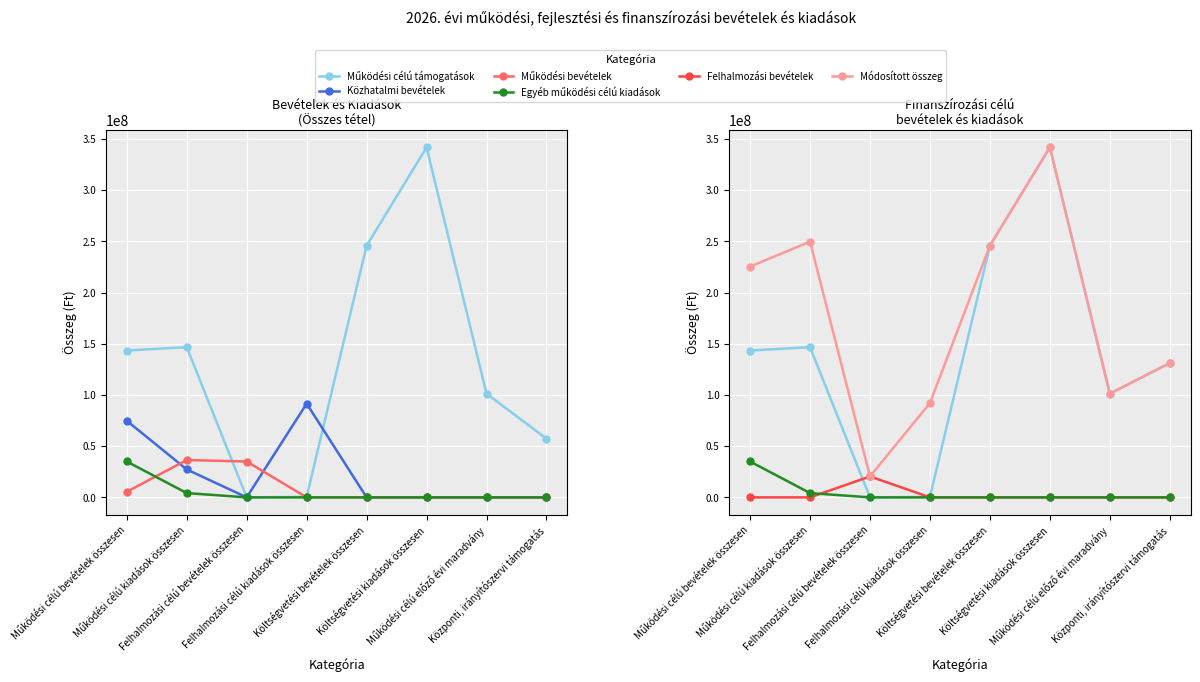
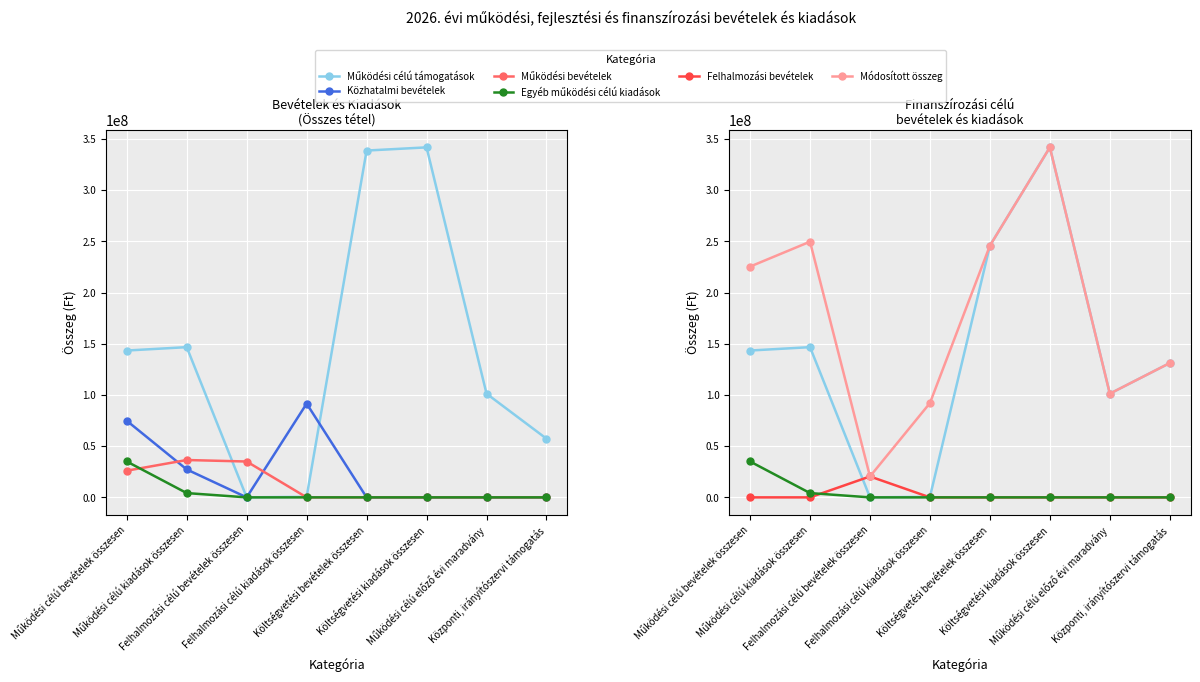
  {
    "Bevételek és Kiadások (Összes tétel)": {
      "Működési célú támogatások": {
        "Működési célú bevételek összesen": 143000000,
        "Működési célú kiadások összesen": 147000000,
-       "Költségvetési bevételek összesen": 246000000,
+       "Költségvetési bevételek összesen": 339000000,
        "Költségvetési kiadások összesen": 342000000,
        "Működési célú előző évi maradvány": 101000000,
        "Központi, irányítószervi támogatás": 57000000
      },
      "Közhatalmi bevételek": {
        "Működési célú bevételek összesen": 75000000,
        "Működési célú kiadások összesen": 27000000,
        "Felhalmozási célú kiadások összesen": 92000000
      },
      "Működési bevételek": {
-       "Működési célú bevételek összesen": 5000000,
+       "Működési célú bevételek összesen": 26000000,
        "Működési célú kiadások összesen": 36000000,
        "Felhalmozási célú bevételek összesen": 35000000
      },
      "Egyéb működési célú kiadások": {
        "Működési célú bevételek összesen": 35000000,
        "Működési célú kiadások összesen": 4000000
      }
    },
    "Finanszírozási célú bevételek és kiadások": {
      "Működési célú támogatások": {
        "Működési célú bevételek összesen": 143000000,
        "Működési célú kiadások összesen": 147000000
      },
      "Felhalmozási bevételek": {
        "Működési célú bevételek összesen": 0,
        "Működési célú kiadások összesen": 0
      },
      "Módosított összeg": {
        "Működési célú bevételek összesen": 225000000,
        "Működési célú kiadások összesen": 250000000,
        "Felhalmozási célú kiadások összesen": 92000000
      },
      "Egyéb működési célú kiadások": {
        "Működési célú bevételek összesen": 35000000,
        "Működési célú kiadások összesen": 4000000
      }
    }
  }
